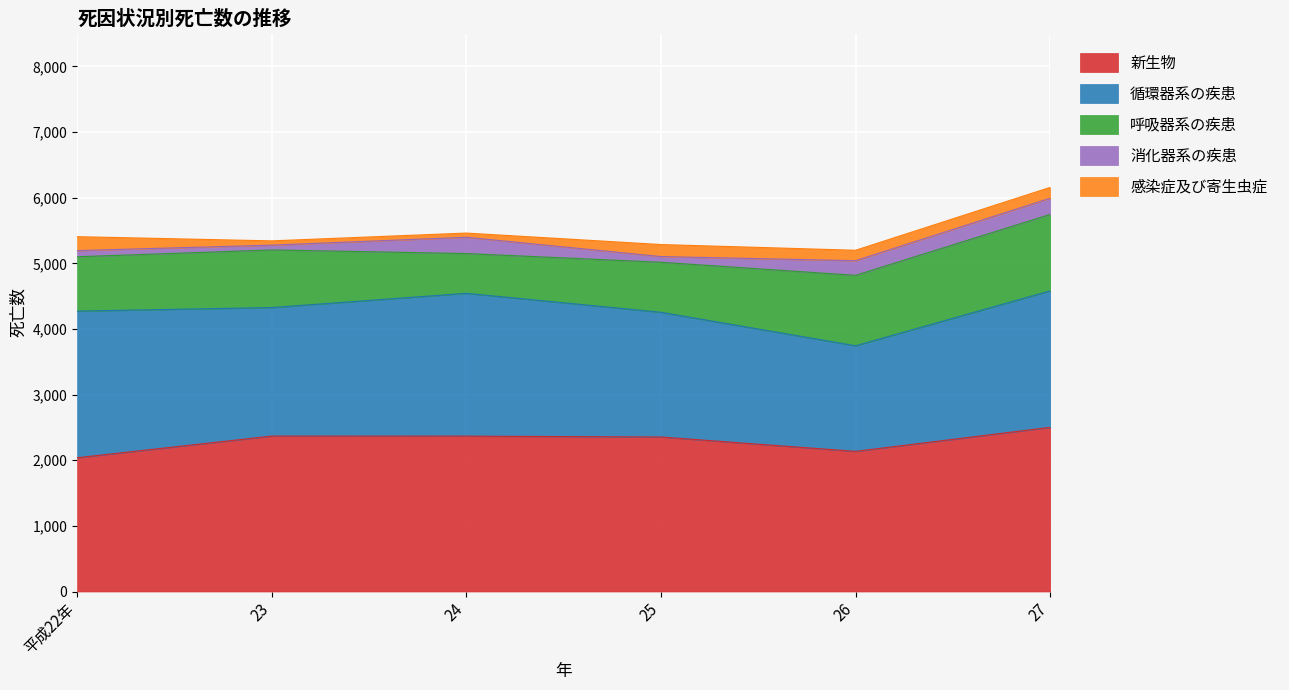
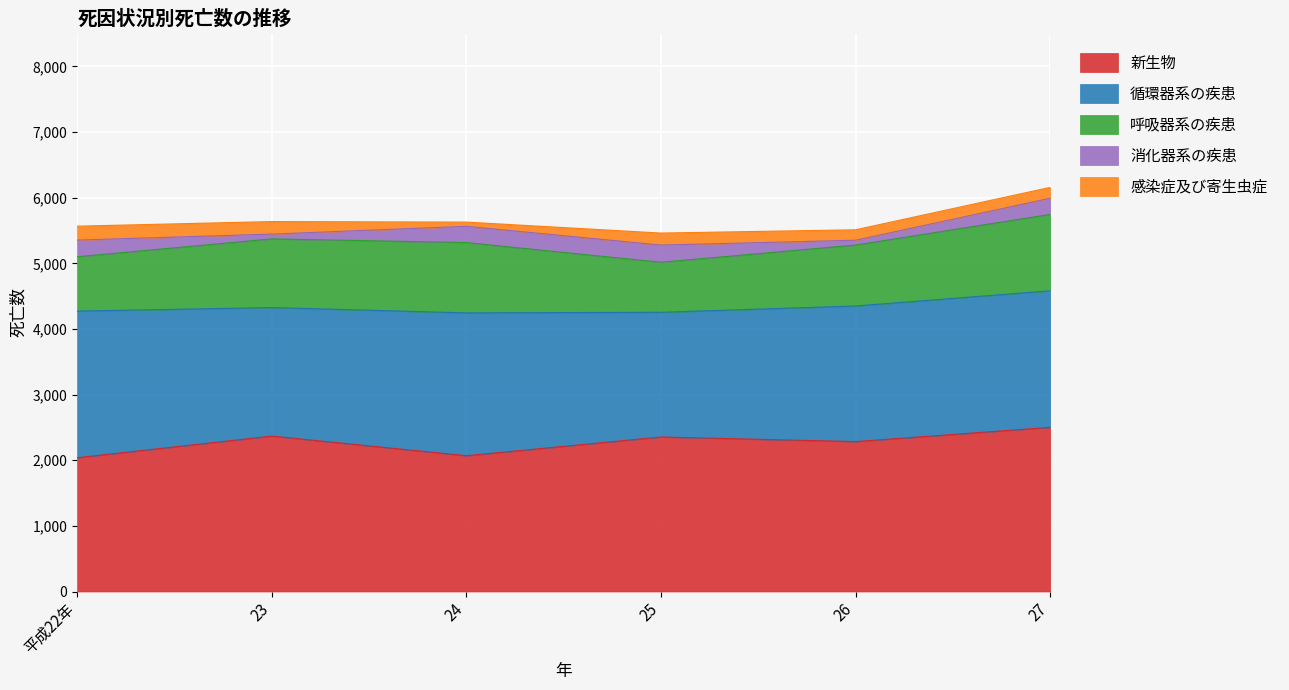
  {
    "新生物": {
      "平成22年": "2,000",
      "23": "2,400",
-     "24": "2,400",
+     "24": "2,100",
      "25": "2,400",
-     "26": "2,100",
+     "26": "2,300",
      "27": "2,500"
    },
    "循環器系の疾患": {
      "平成22年": "2,200",
      "23": "2,000",
      "24": "2,200",
      "25": "1,900",
-     "26": "1,600",
+     "26": "2,100",
      "27": "2,100"
    },
    "呼吸器系の疾患": {
      "平成22年": "800",
-     "23": "900",
-     "24": "600",
+     "23": "1,000",
+     "24": "1,100",
      "25": "800",
-     "26": "1,100",
+     "26": "900",
      "27": "1,200"
    },
    "消化器系の疾患": {
-     "平成22年": "100",
+     "平成22年": "300",
      "23": "100",
      "24": "200",
-     "25": "100",
-     "26": "200",
+     "25": "300",
+     "26": "100",
      "27": "200"
    },
    "感染症及び寄生虫症": {
      "平成22年": "200",
-     "23": "100",
+     "23": "200",
      "24": "100",
      "25": "200",
      "26": "200",
      "27": "200"
    }
  }
